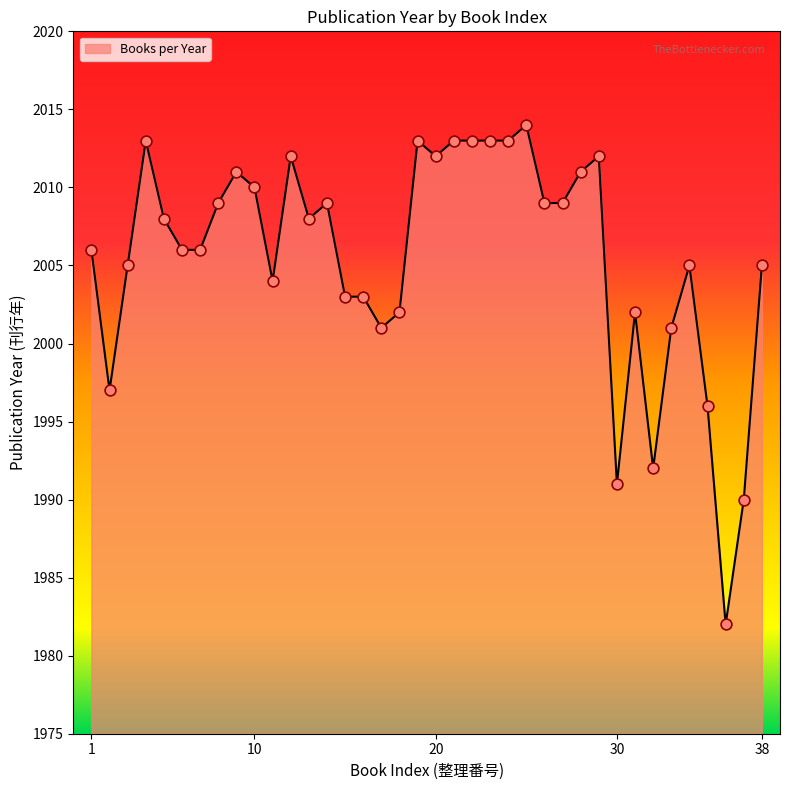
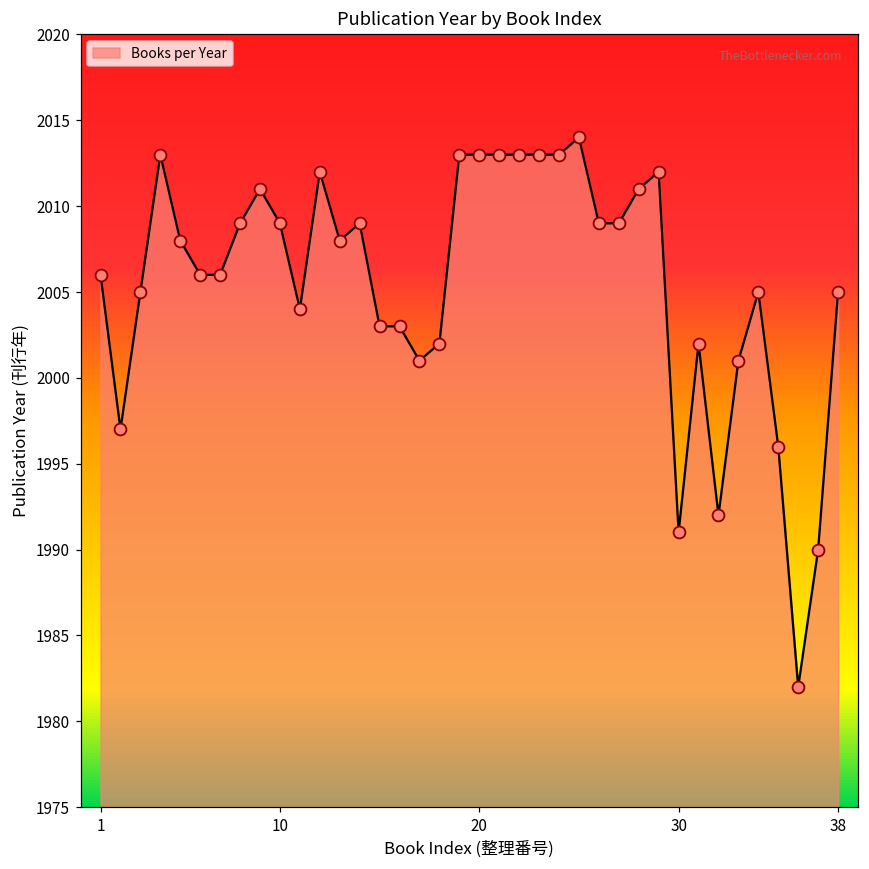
  {
    "1": 2006,
-   "10": 2010,
-   "20": 2012,
+   "10": 2009,
+   "20": 2013,
    "30": 1991,
    "38": 2005
  }
